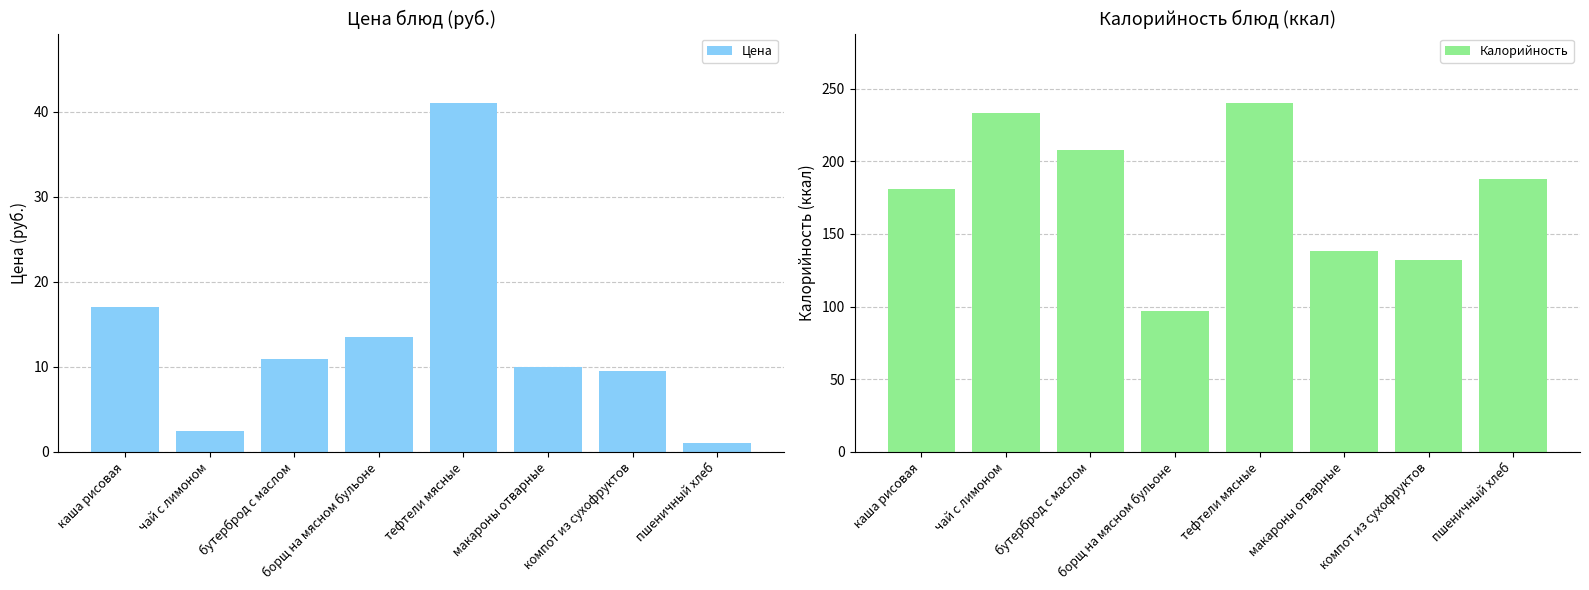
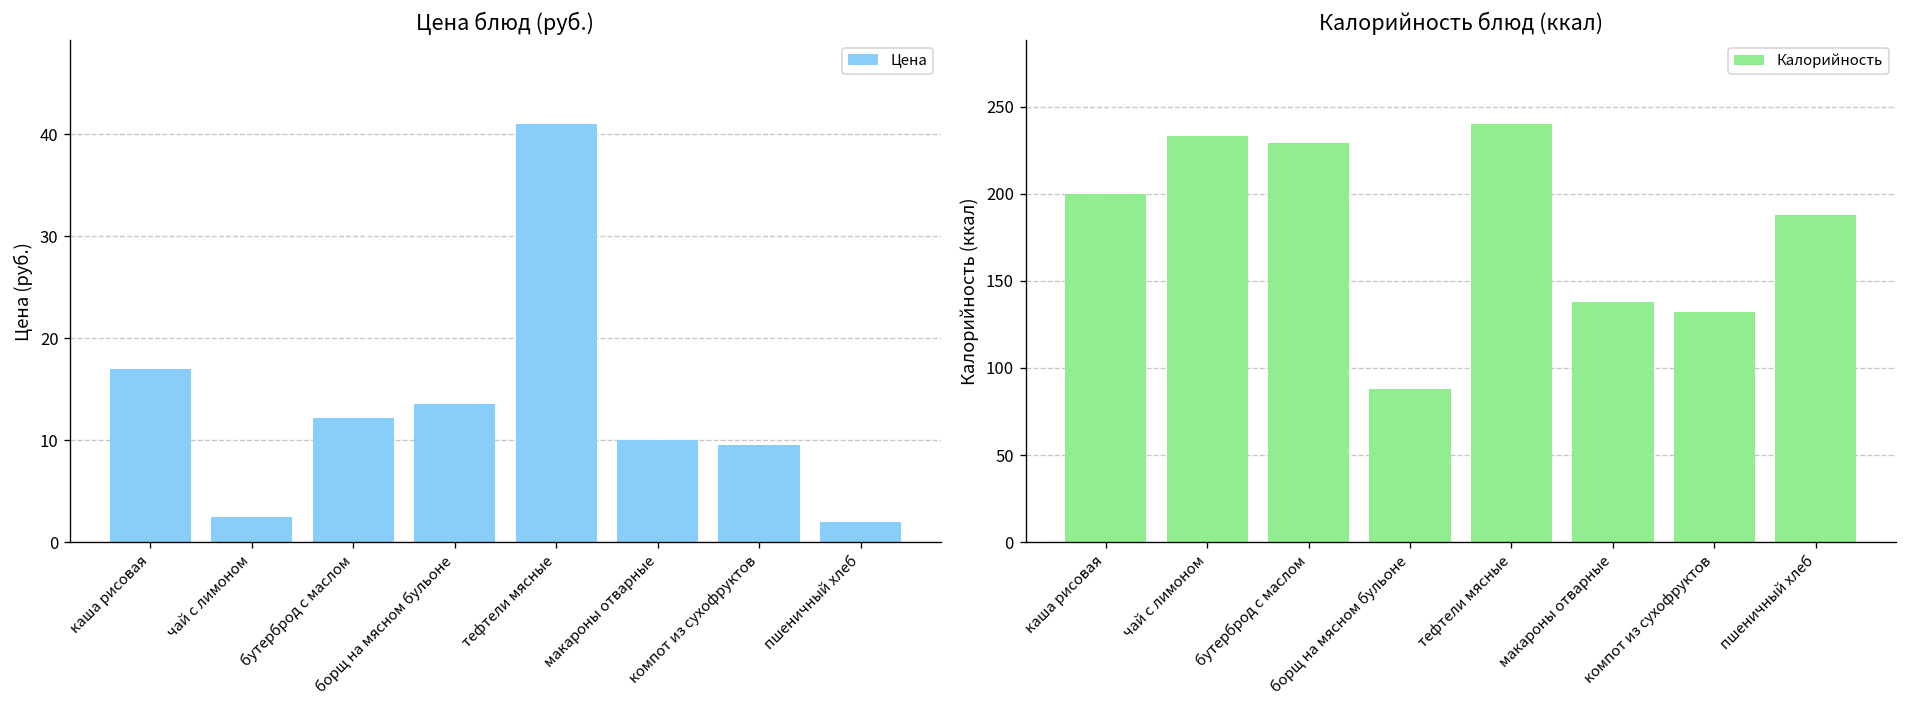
  {
    "Цена блюд (руб.)": {
      "каша рисовая": 17,
      "чай с лимоном": 3,
-     "бутерброд с маслом": 11,
+     "бутерброд с маслом": 12,
      "борщ на мясном бульоне": 14,
      "тефтели мясные": 41,
      "макароны отварные": 10,
      "компот из сухофруктов": 10,
-     "пшеничный хлеб": 1
+     "пшеничный хлеб": 2
    },
    "Калорийность блюд (ккал)": {
-     "каша рисовая": 181,
+     "каша рисовая": 200,
      "чай с лимоном": 233,
-     "бутерброд с маслом": 208,
-     "борщ на мясном бульоне": 97,
+     "бутерброд с маслом": 229,
+     "борщ на мясном бульоне": 88,
      "тефтели мясные": 240,
      "макароны отварные": 138,
      "компот из сухофруктов": 132,
      "пшеничный хлеб": 188
    }
  }
